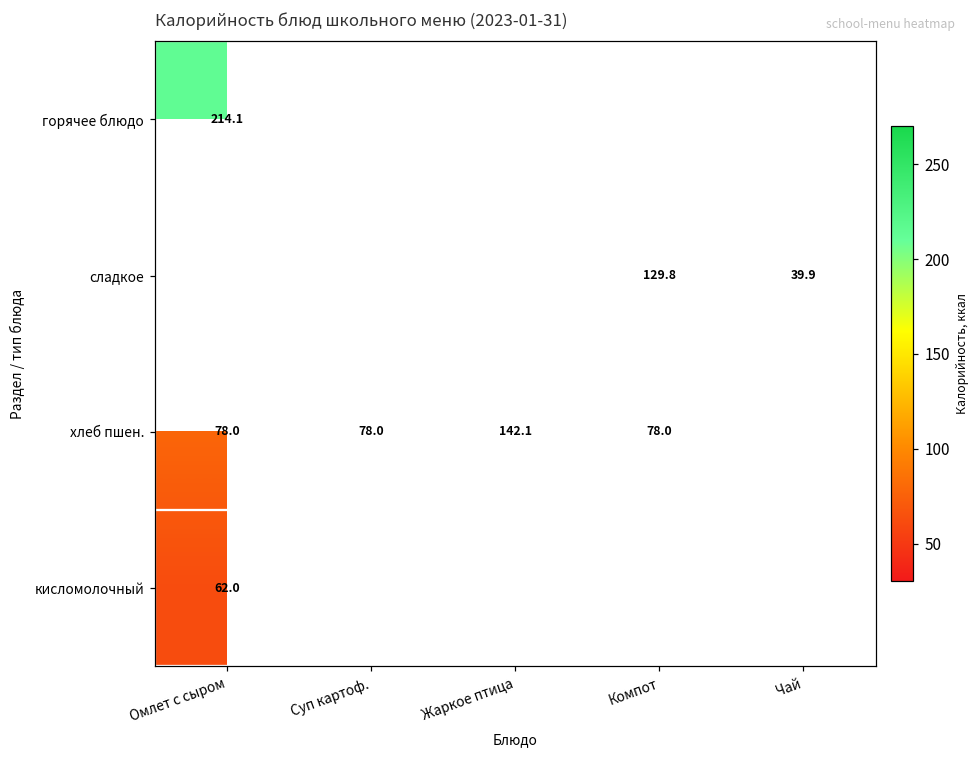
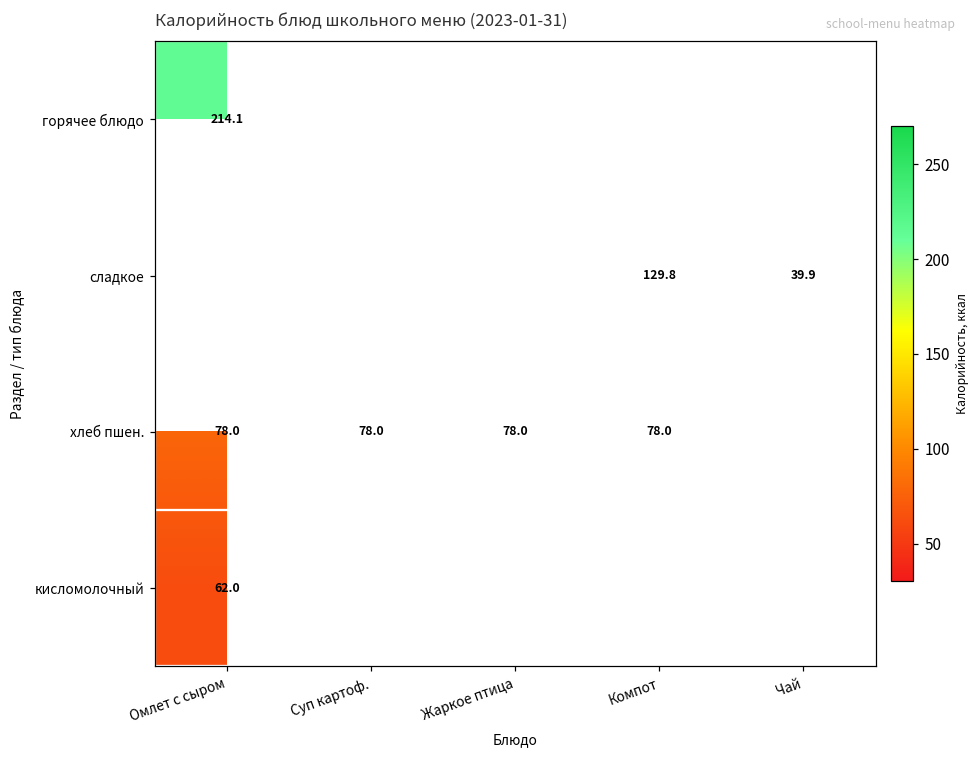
  {
    "горячее блюдо": {
      "Омлет с сыром": 214.1
    },
    "сладкое": {
      "Компот": 129.8,
      "Чай": 39.9
    },
    "хлеб пшен.": {
      "Омлет с сыром": 78.0,
      "Суп картоф.": 78.0,
-     "Жаркое птица": 142.1,
+     "Жаркое птица": 78.0,
      "Компот": 78.0
    },
    "кисломолочный": {
      "Омлет с сыром": 62.0
    }
  }
